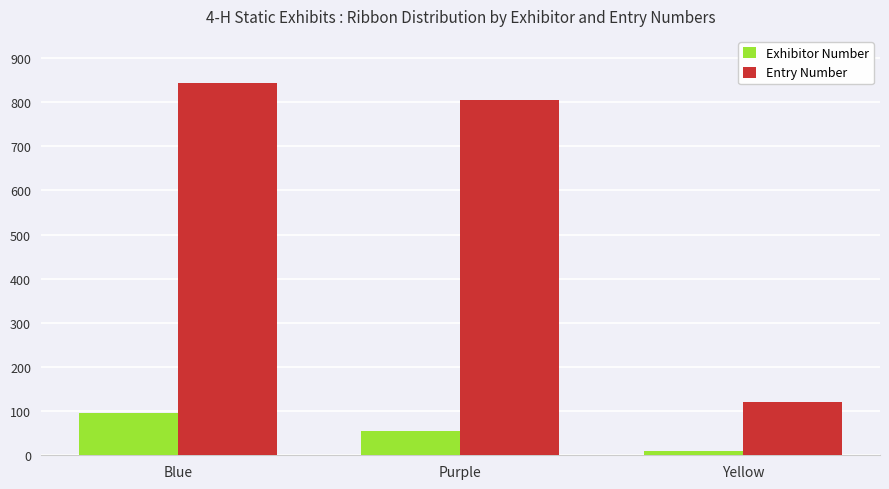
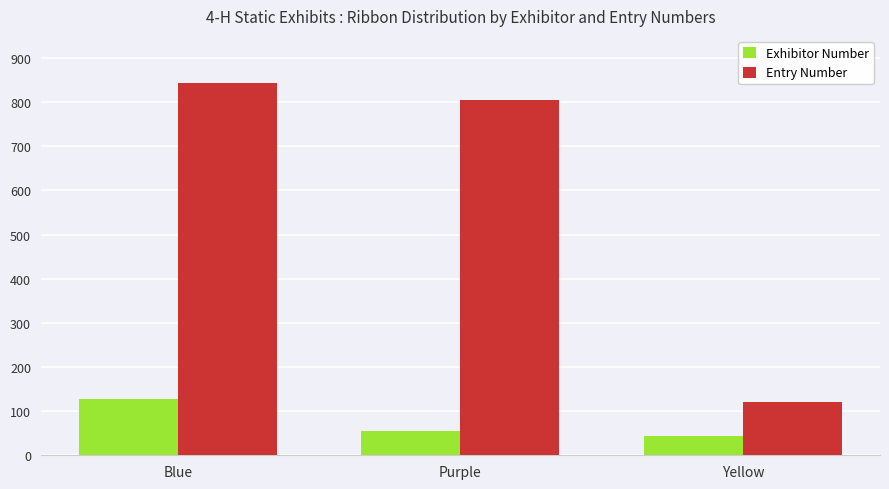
  {
    "Exhibitor Number": {
-     "Blue": 100,
+     "Blue": 130,
      "Purple": 50,
-     "Yellow": 10
+     "Yellow": 40
    },
    "Entry Number": {
      "Blue": 840,
      "Purple": 810,
      "Yellow": 120
    }
  }
